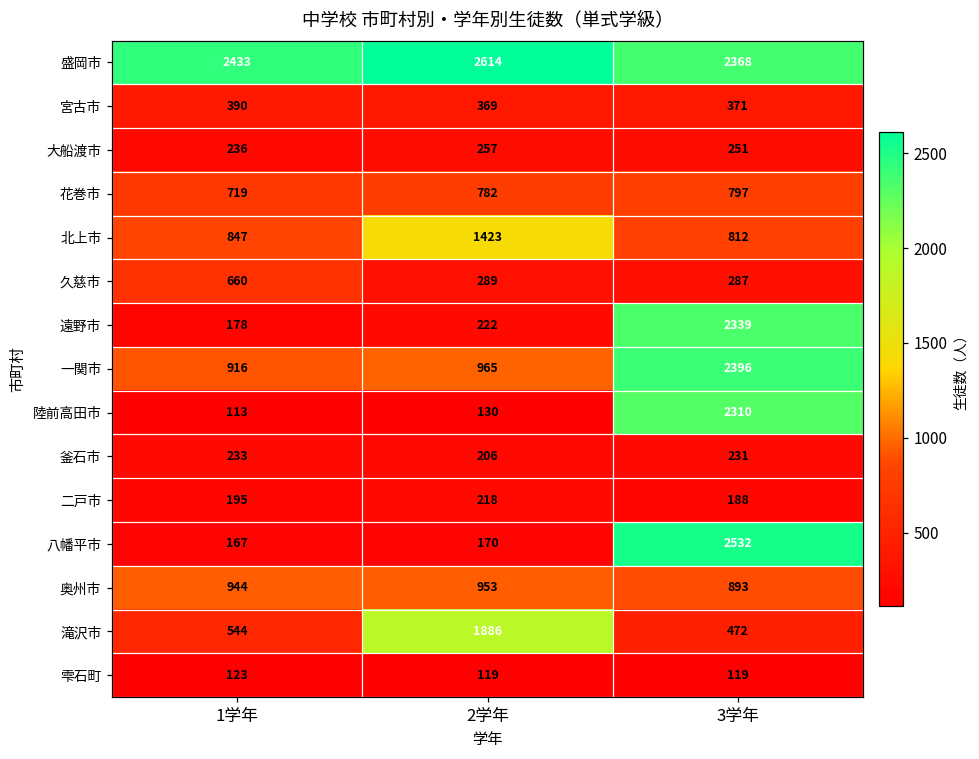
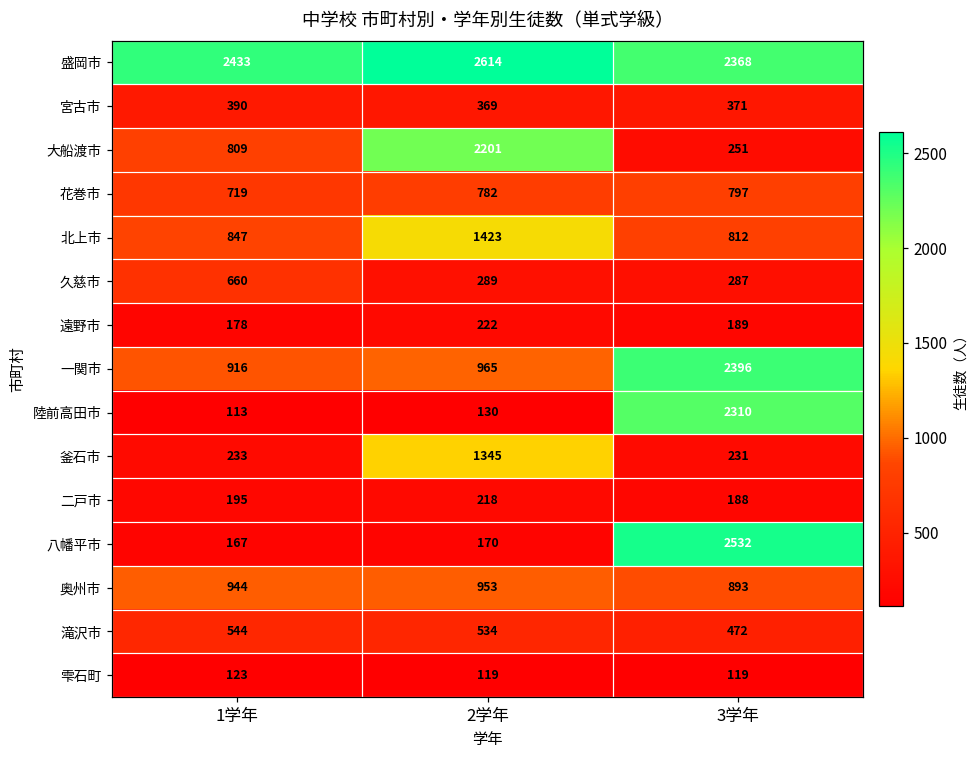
  {
    "盛岡市": {
      "1学年": 2433,
      "2学年": 2614,
      "3学年": 2368
    },
    "宮古市": {
      "1学年": 390,
      "2学年": 369,
      "3学年": 371
    },
    "大船渡市": {
-     "1学年": 236,
-     "2学年": 257,
+     "1学年": 809,
+     "2学年": 2201,
      "3学年": 251
    },
    "花巻市": {
      "1学年": 719,
      "2学年": 782,
      "3学年": 797
    },
    "北上市": {
      "1学年": 847,
      "2学年": 1423,
      "3学年": 812
    },
    "久慈市": {
      "1学年": 660,
      "2学年": 289,
      "3学年": 287
    },
    "遠野市": {
      "1学年": 178,
      "2学年": 222,
-     "3学年": 2339
+     "3学年": 189
    },
    "一関市": {
      "1学年": 916,
      "2学年": 965,
      "3学年": 2396
    },
    "陸前高田市": {
      "1学年": 113,
      "2学年": 130,
      "3学年": 2310
    },
    "釜石市": {
      "1学年": 233,
-     "2学年": 206,
+     "2学年": 1345,
      "3学年": 231
    },
    "二戸市": {
      "1学年": 195,
      "2学年": 218,
      "3学年": 188
    },
    "八幡平市": {
      "1学年": 167,
      "2学年": 170,
      "3学年": 2532
    },
    "奥州市": {
      "1学年": 944,
      "2学年": 953,
      "3学年": 893
    },
    "滝沢市": {
      "1学年": 544,
-     "2学年": 1886,
+     "2学年": 534,
      "3学年": 472
    },
    "雫石町": {
      "1学年": 123,
      "2学年": 119,
      "3学年": 119
    }
  }
